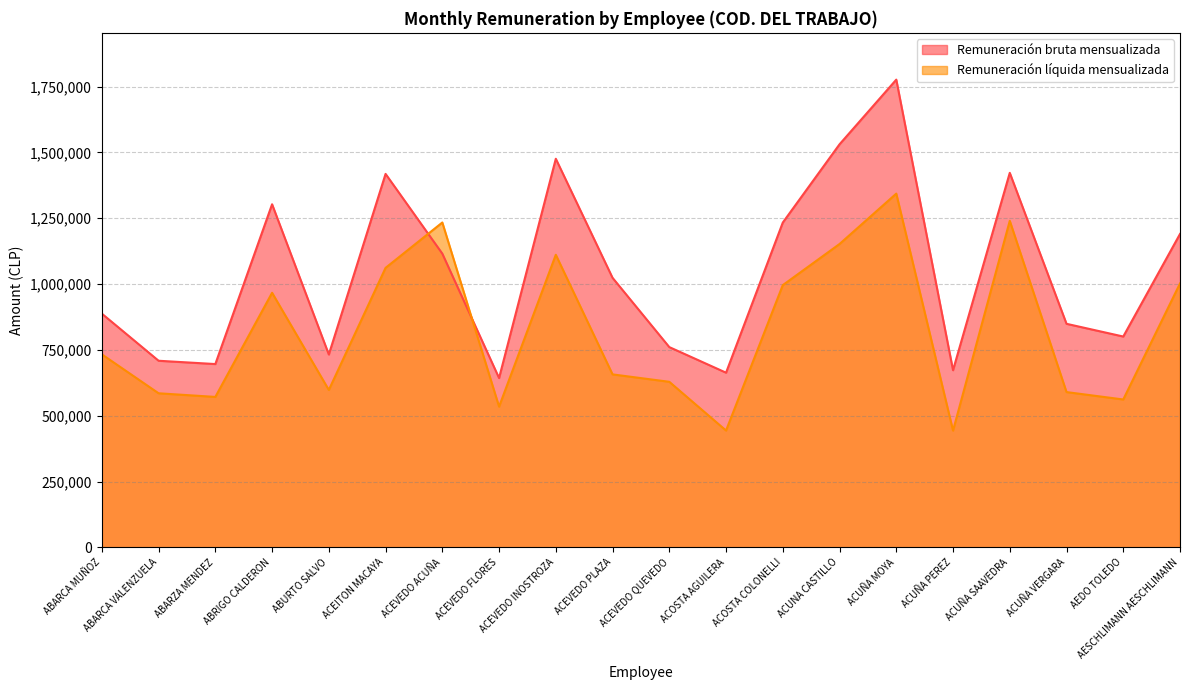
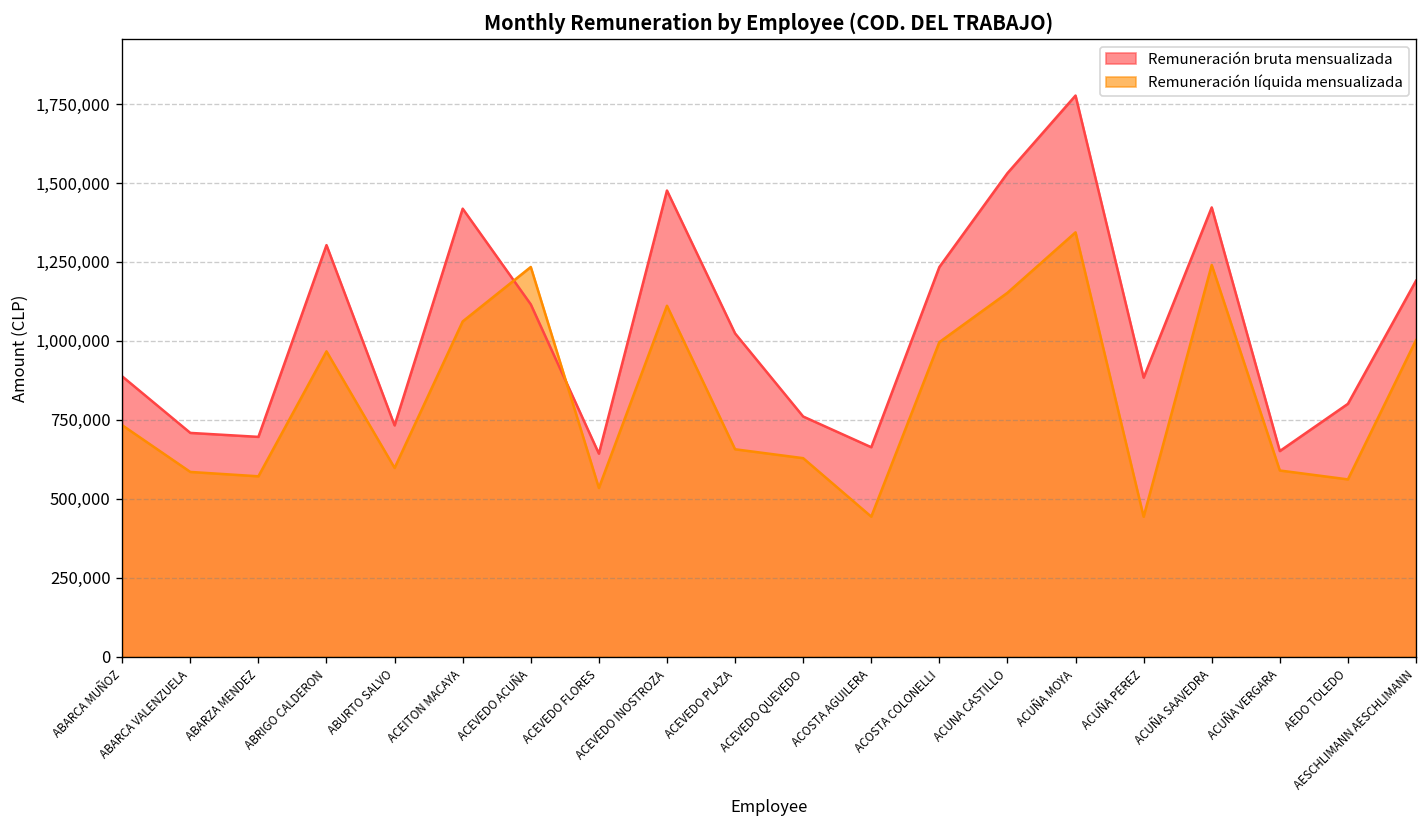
  {
    "Remuneración bruta mensualizada": {
      "ABARCA MUÑOZ": "890,000",
      "ABARCA VALENZUELA": "710,000",
      "ABARZA MENDEZ": "700,000",
      "ABRIGO CALDERON": "1,300,000",
      "ABURTO SALVO": "730,000",
      "ACEITON MACAYA": "1,420,000",
      "ACEVEDO ACUÑA": "1,120,000",
      "ACEVEDO FLORES": "640,000",
      "ACEVEDO INOSTROZA": "1,480,000",
      "ACEVEDO PLAZA": "1,020,000",
      "ACEVEDO QUEVEDO": "760,000",
      "ACOSTA AGUILERA": "660,000",
      "ACOSTA COLONELLI": "1,230,000",
      "ACUNA CASTILLO": "1,530,000",
      "ACUÑA MOYA": "1,780,000",
-     "ACUÑA PEREZ": "670,000",
+     "ACUÑA PEREZ": "880,000",
      "ACUÑA SAAVEDRA": "1,420,000",
-     "ACUÑA VERGARA": "850,000",
+     "ACUÑA VERGARA": "650,000",
      "AEDO TOLEDO": "800,000",
      "AESCHLIMANN AESCHLIMANN": "1,190,000"
    },
    "Remuneración líquida mensualizada": {
      "ABARCA MUÑOZ": "730,000",
      "ABARCA VALENZUELA": "590,000",
      "ABARZA MENDEZ": "570,000",
      "ABRIGO CALDERON": "970,000",
      "ABURTO SALVO": "600,000",
      "ACEITON MACAYA": "1,060,000",
      "ACEVEDO ACUÑA": "1,230,000",
      "ACEVEDO FLORES": "530,000",
      "ACEVEDO INOSTROZA": "1,110,000",
      "ACEVEDO PLAZA": "660,000",
      "ACEVEDO QUEVEDO": "630,000",
      "ACOSTA AGUILERA": "440,000",
      "ACOSTA COLONELLI": "1,000,000",
      "ACUNA CASTILLO": "1,150,000",
      "ACUÑA MOYA": "1,340,000",
      "ACUÑA PEREZ": "440,000",
      "ACUÑA SAAVEDRA": "1,240,000",
      "ACUÑA VERGARA": "590,000",
      "AEDO TOLEDO": "560,000",
      "AESCHLIMANN AESCHLIMANN": "1,000,000"
    }
  }
